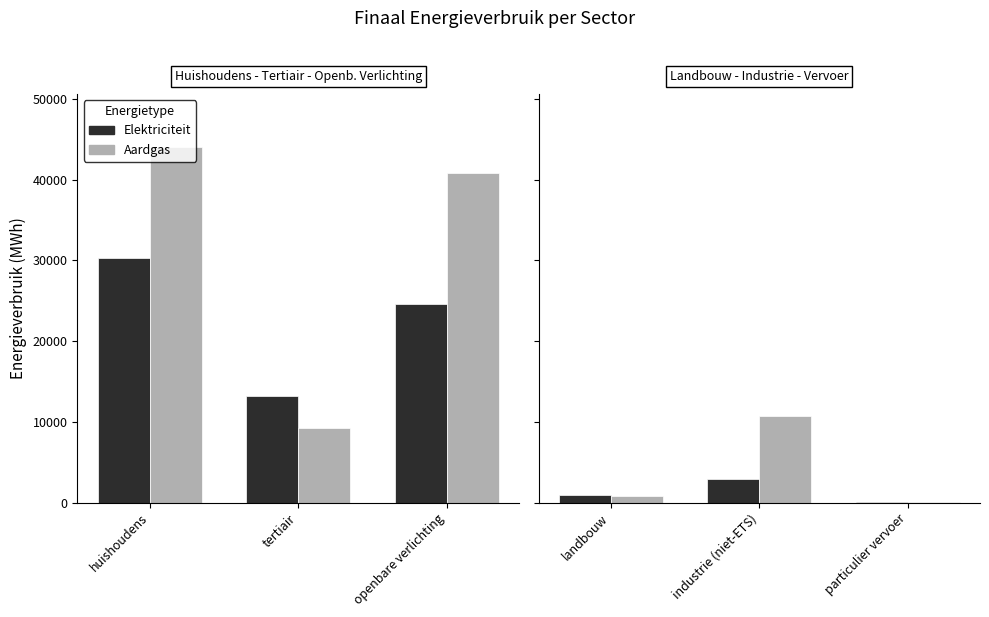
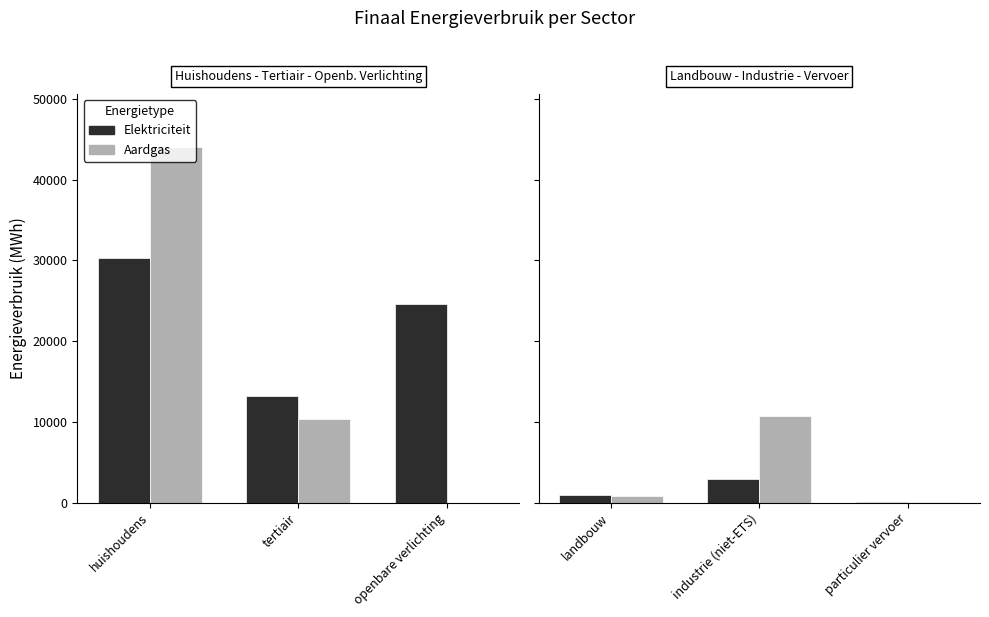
  {
    "Huishoudens - Tertiair - Openb. Verlichting": {
      "Elektriciteit": {
        "huishoudens": 30000,
        "tertiair": 13000,
        "openbare verlichting": 25000
      },
      "Aardgas": {
-       "tertiair": 9000,
-       "openbare verlichting": 41000
+       "tertiair": 10000,
+       "openbare verlichting": 0
      }
    }
  }
